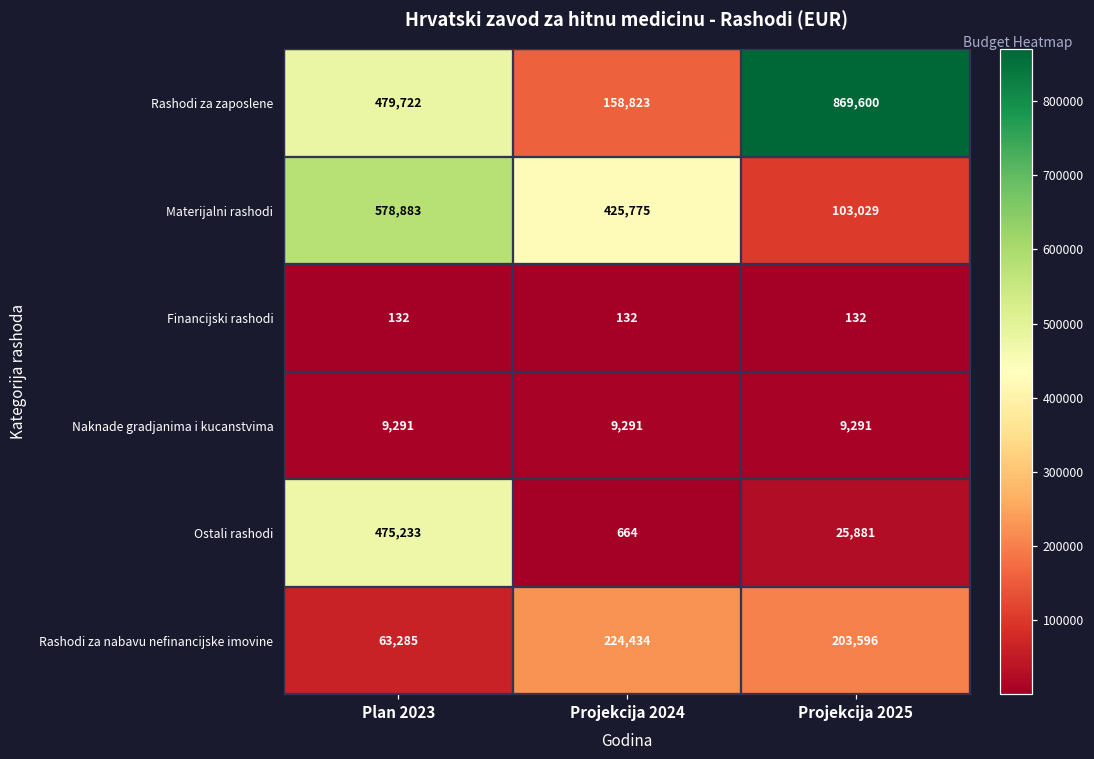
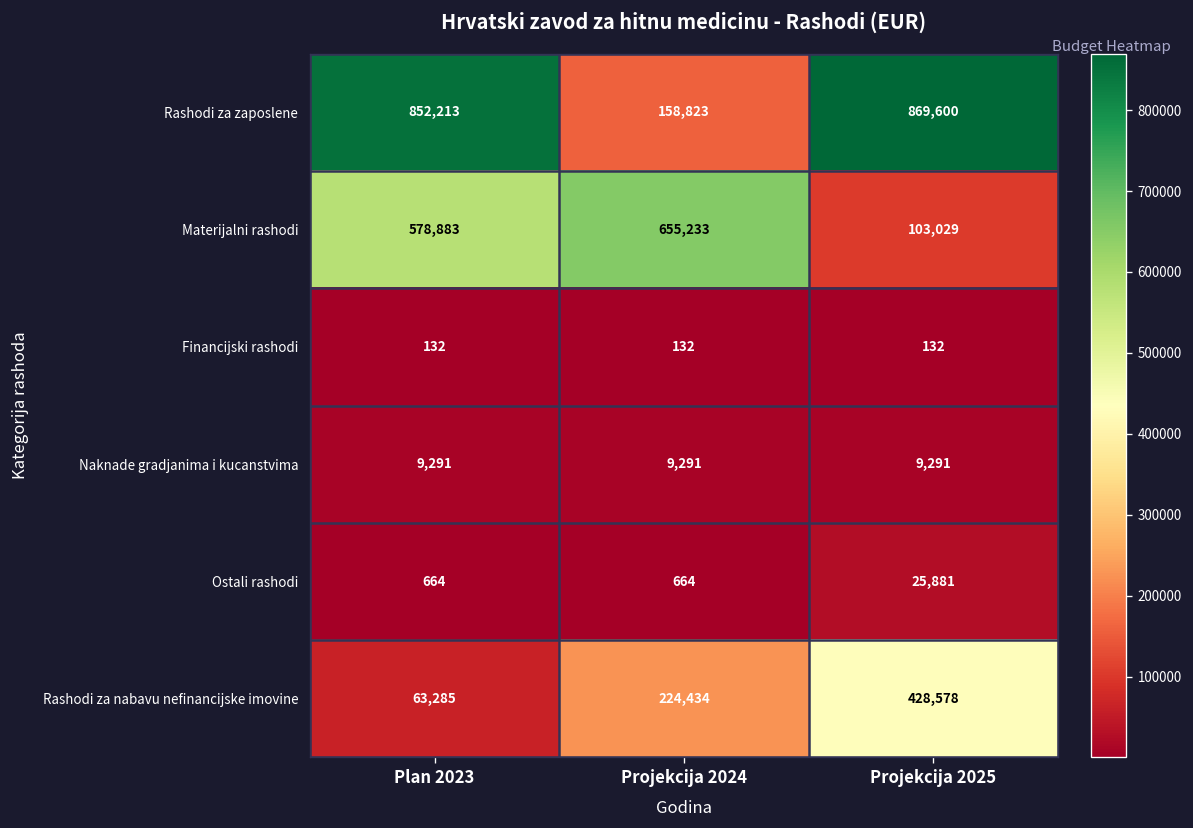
  {
    "Rashodi za zaposlene": {
-     "Plan 2023": "479,722",
+     "Plan 2023": "852,213",
      "Projekcija 2024": "158,823",
      "Projekcija 2025": "869,600"
    },
    "Materijalni rashodi": {
      "Plan 2023": "578,883",
-     "Projekcija 2024": "425,775",
+     "Projekcija 2024": "655,233",
      "Projekcija 2025": "103,029"
    },
    "Financijski rashodi": {
      "Plan 2023": "132",
      "Projekcija 2024": "132",
      "Projekcija 2025": "132"
    },
    "Naknade gradjanima i kucanstvima": {
      "Plan 2023": "9,291",
      "Projekcija 2024": "9,291",
      "Projekcija 2025": "9,291"
    },
    "Ostali rashodi": {
-     "Plan 2023": "475,233",
+     "Plan 2023": "664",
      "Projekcija 2024": "664",
      "Projekcija 2025": "25,881"
    },
    "Rashodi za nabavu nefinancijske imovine": {
      "Plan 2023": "63,285",
      "Projekcija 2024": "224,434",
-     "Projekcija 2025": "203,596"
+     "Projekcija 2025": "428,578"
    }
  }
